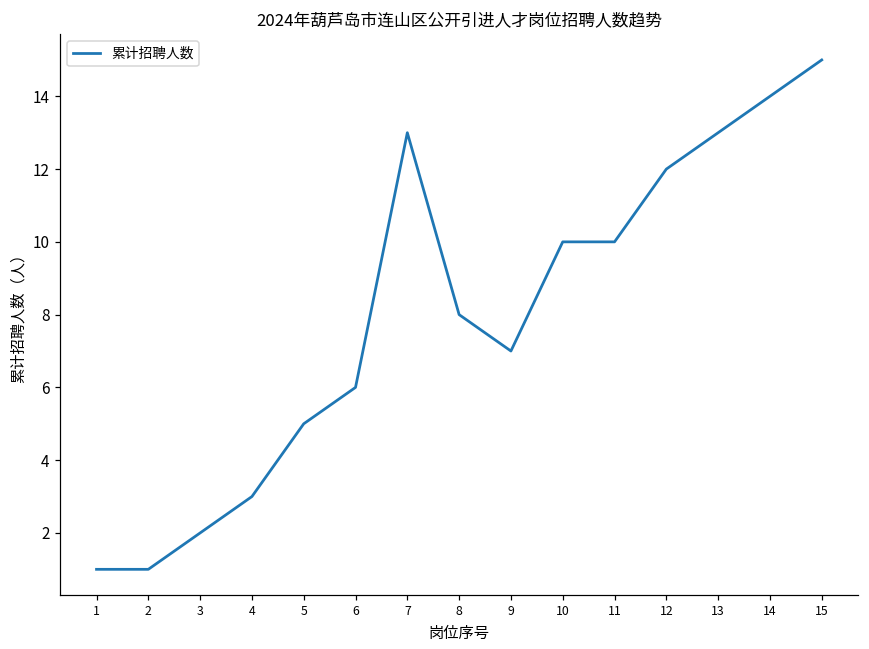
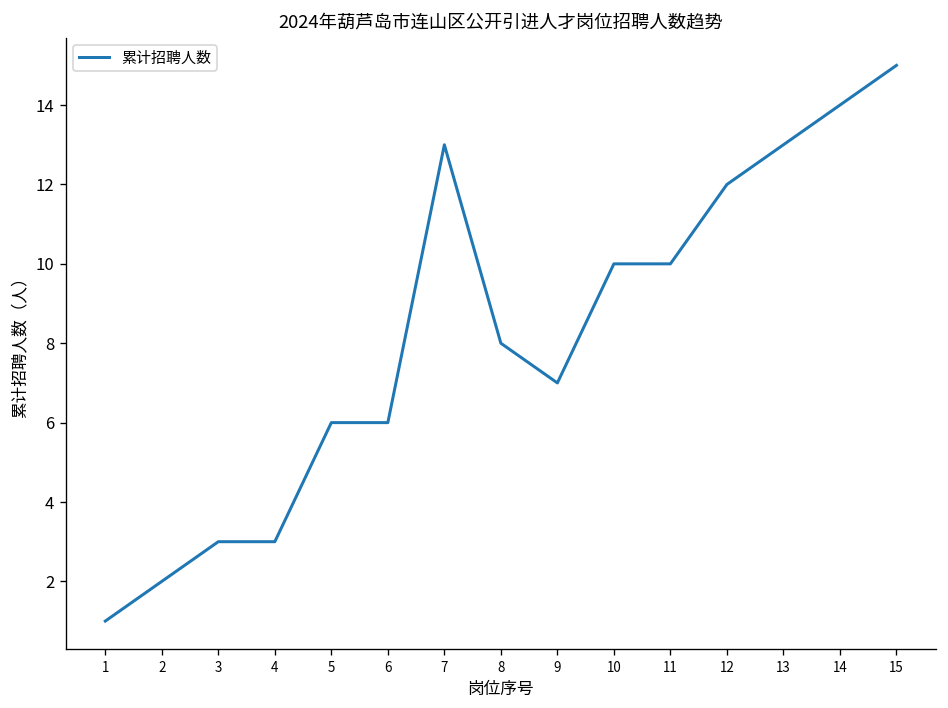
  {
    "1": 1,
-   "2": 1,
-   "3": 2,
+   "2": 2,
+   "3": 3,
    "4": 3,
-   "5": 5,
+   "5": 6,
    "6": 6,
    "7": 13,
    "8": 8,
    "9": 7,
    "10": 10,
    "11": 10,
    "12": 12,
    "13": 13,
    "14": 14,
    "15": 15
  }
